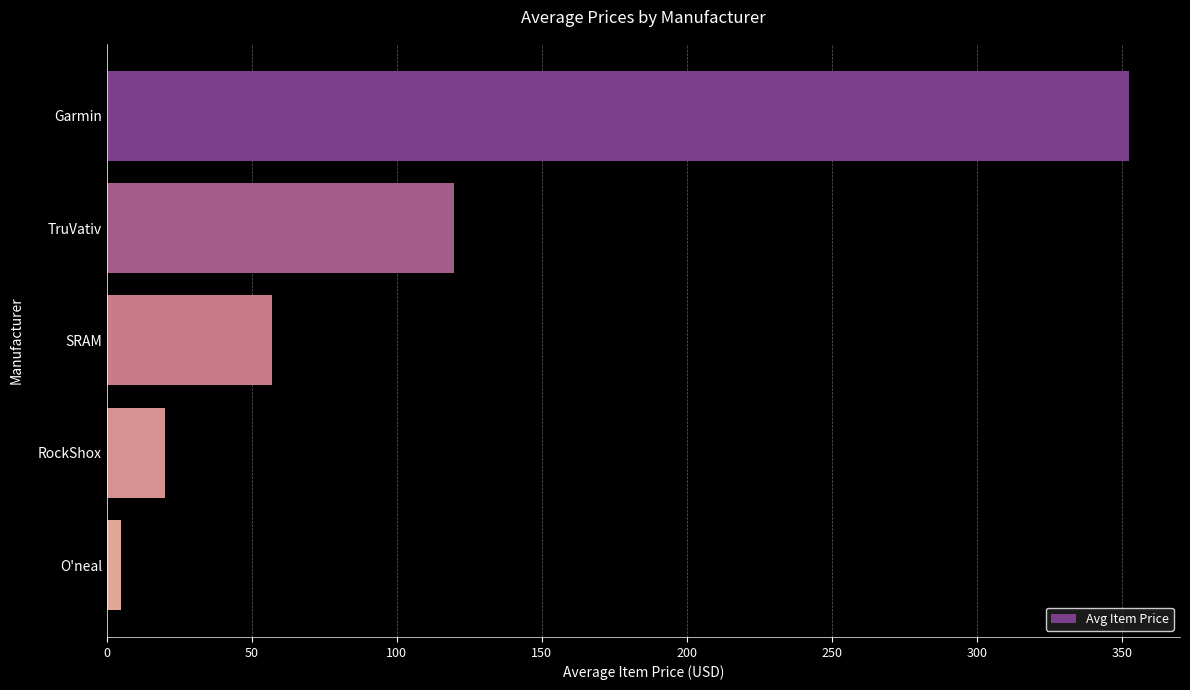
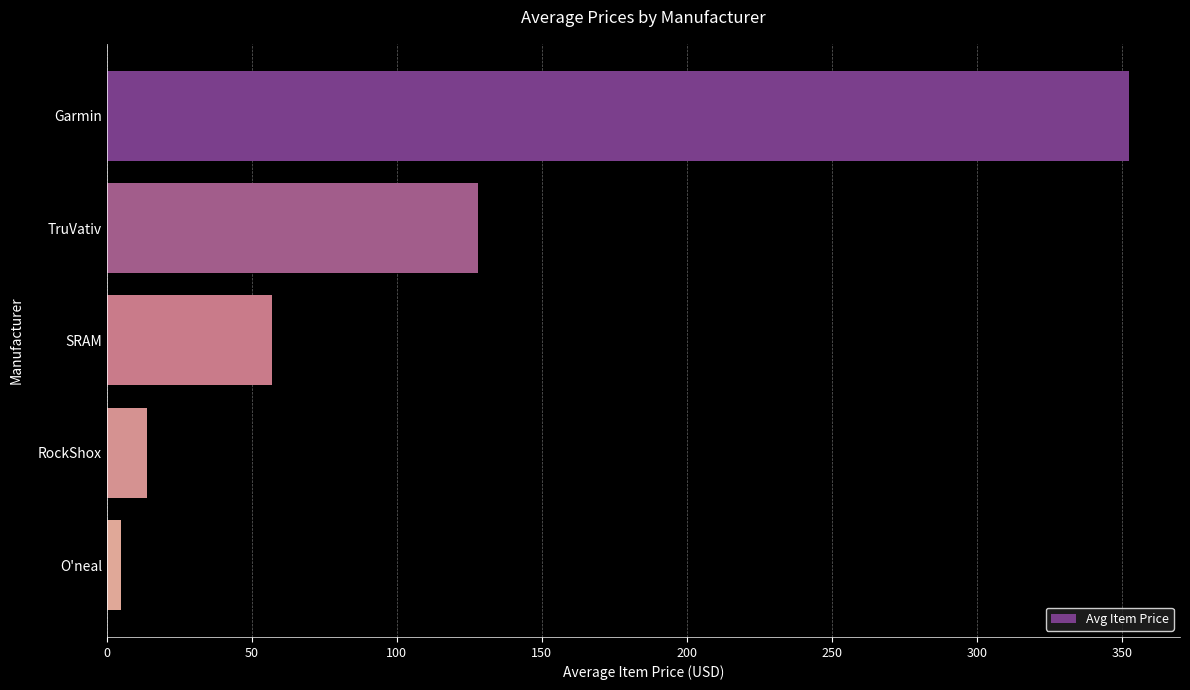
  {
    "Garmin": 352,
-   "TruVativ": 120,
+   "TruVativ": 128,
    "SRAM": 57,
-   "RockShox": 20,
+   "RockShox": 14,
    "O'neal": 5
  }
